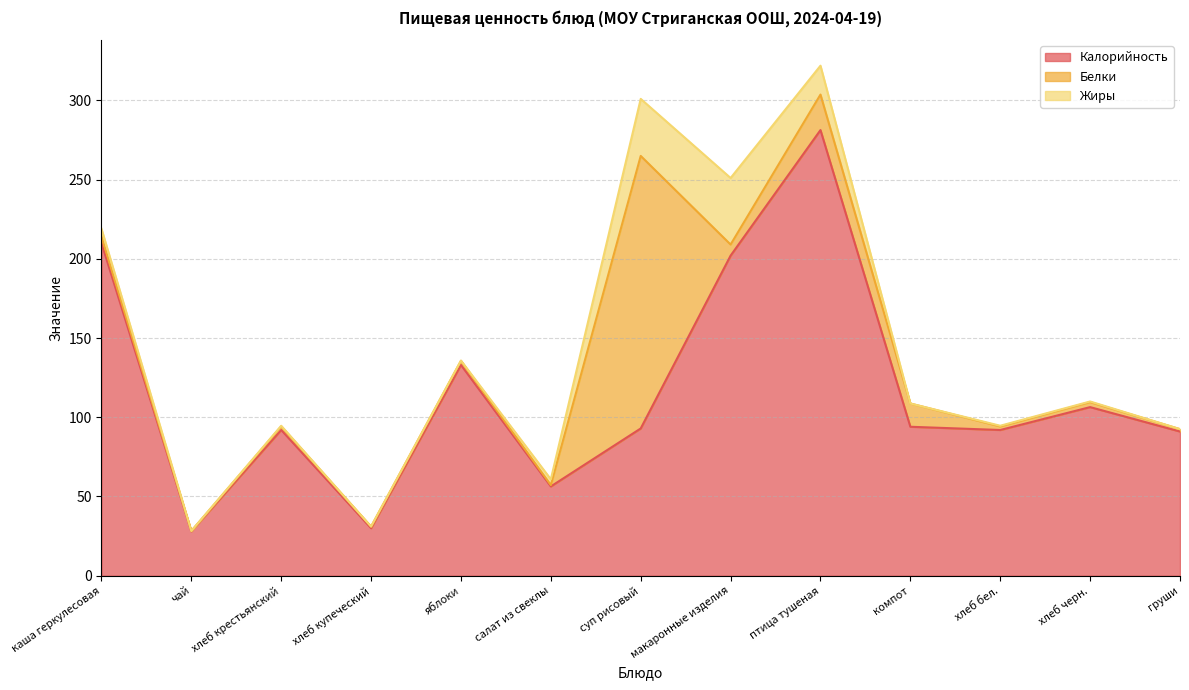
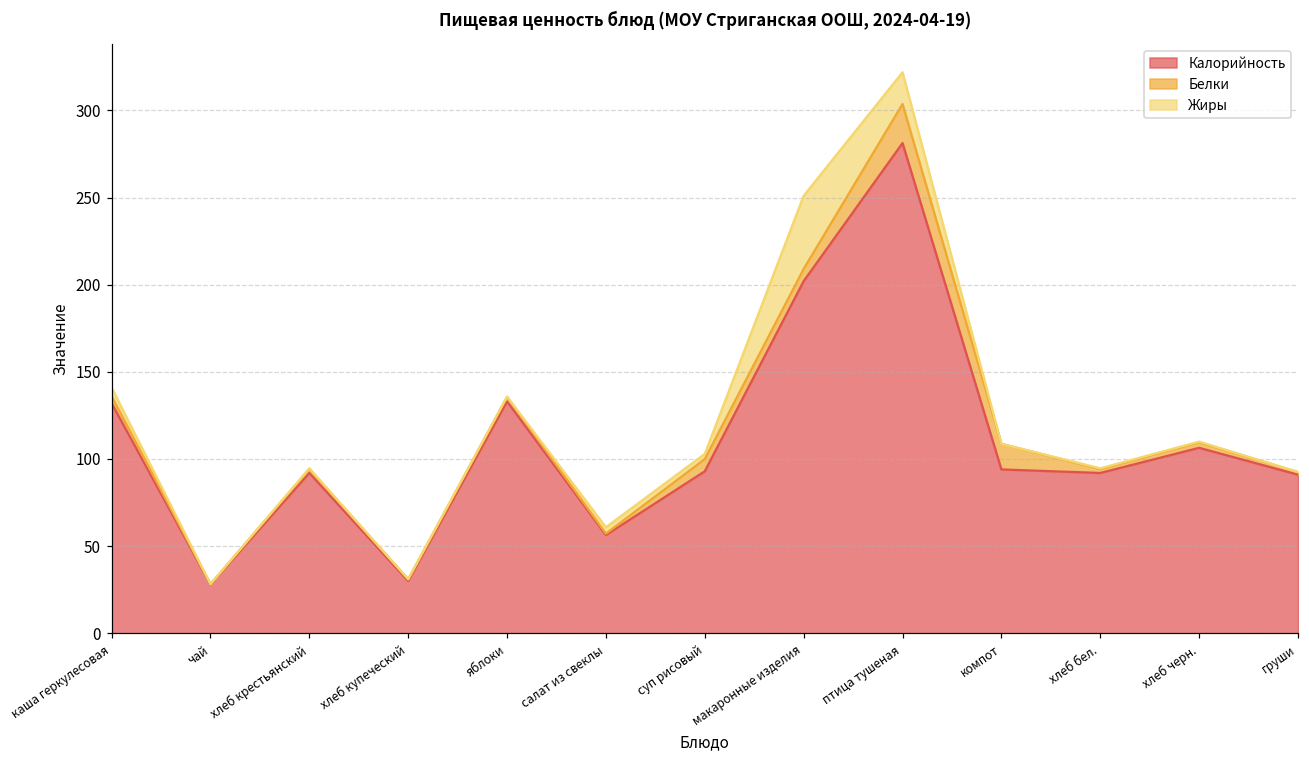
  {
    "Калорийность": {
-     "каша геркулесовая": 210,
+     "каша геркулесовая": 132,
      "хлеб крестьянский": 92,
      "яблоки": 133,
      "суп рисовый": 93,
      "макаронные изделия": 202,
      "птица тушеная": 281,
      "компот": 94,
      "хлеб бел.": 92,
      "хлеб черн.": 106
    },
    "Белки": {
      "каша геркулесовая": 4,
-     "суп рисовый": 172,
+     "суп рисовый": 7,
      "макаронные изделия": 7,
      "птица тушеная": 22
    },
    "Жиры": {
      "каша геркулесовая": 5,
      "салат из свеклы": 4,
-     "суп рисовый": 36,
+     "суп рисовый": 3,
      "макаронные изделия": 42,
      "птица тушеная": 18
    }
  }
